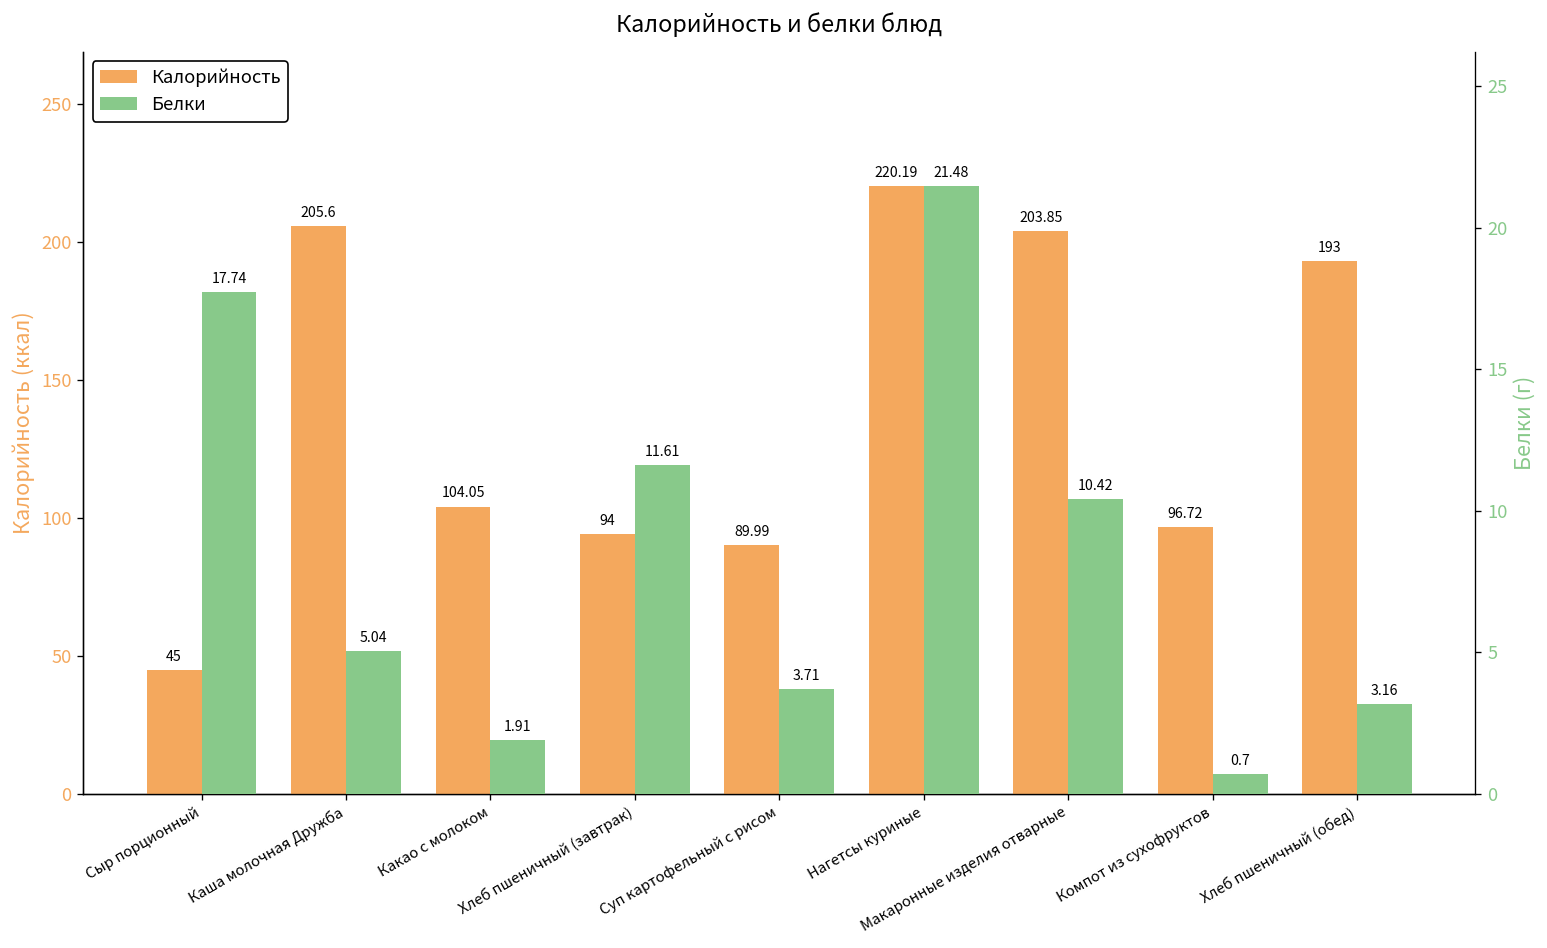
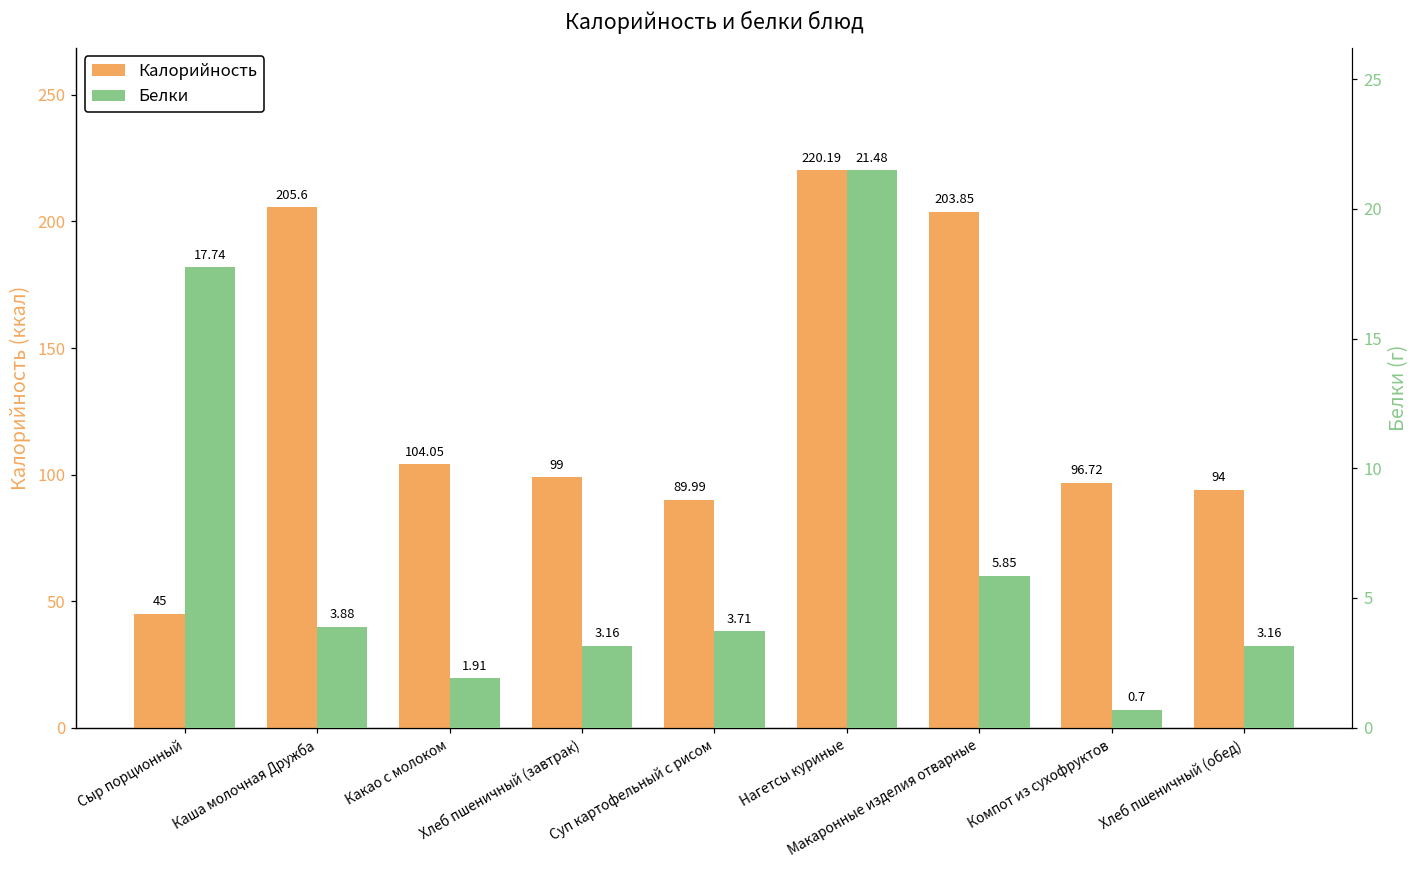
  {
    "Калорийность": {
      "Сыр порционный": 45,
      "Каша молочная Дружба": 205.6,
      "Какао с молоком": 104.05,
-     "Хлеб пшеничный (завтрак)": 94,
+     "Хлеб пшеничный (завтрак)": 99,
      "Суп картофельный с рисом": 89.99,
      "Нагетсы куриные": 220.19,
      "Макаронные изделия отварные": 203.85,
      "Компот из сухофруктов": 96.72,
-     "Хлеб пшеничный (обед)": 193
+     "Хлеб пшеничный (обед)": 94
    },
    "Белки": {
      "Сыр порционный": 17.74,
-     "Каша молочная Дружба": 5.04,
+     "Каша молочная Дружба": 3.88,
      "Какао с молоком": 1.91,
-     "Хлеб пшеничный (завтрак)": 11.61,
+     "Хлеб пшеничный (завтрак)": 3.16,
      "Суп картофельный с рисом": 3.71,
      "Нагетсы куриные": 21.48,
-     "Макаронные изделия отварные": 10.42,
+     "Макаронные изделия отварные": 5.85,
      "Компот из сухофруктов": 0.7,
      "Хлеб пшеничный (обед)": 3.16
    }
  }
